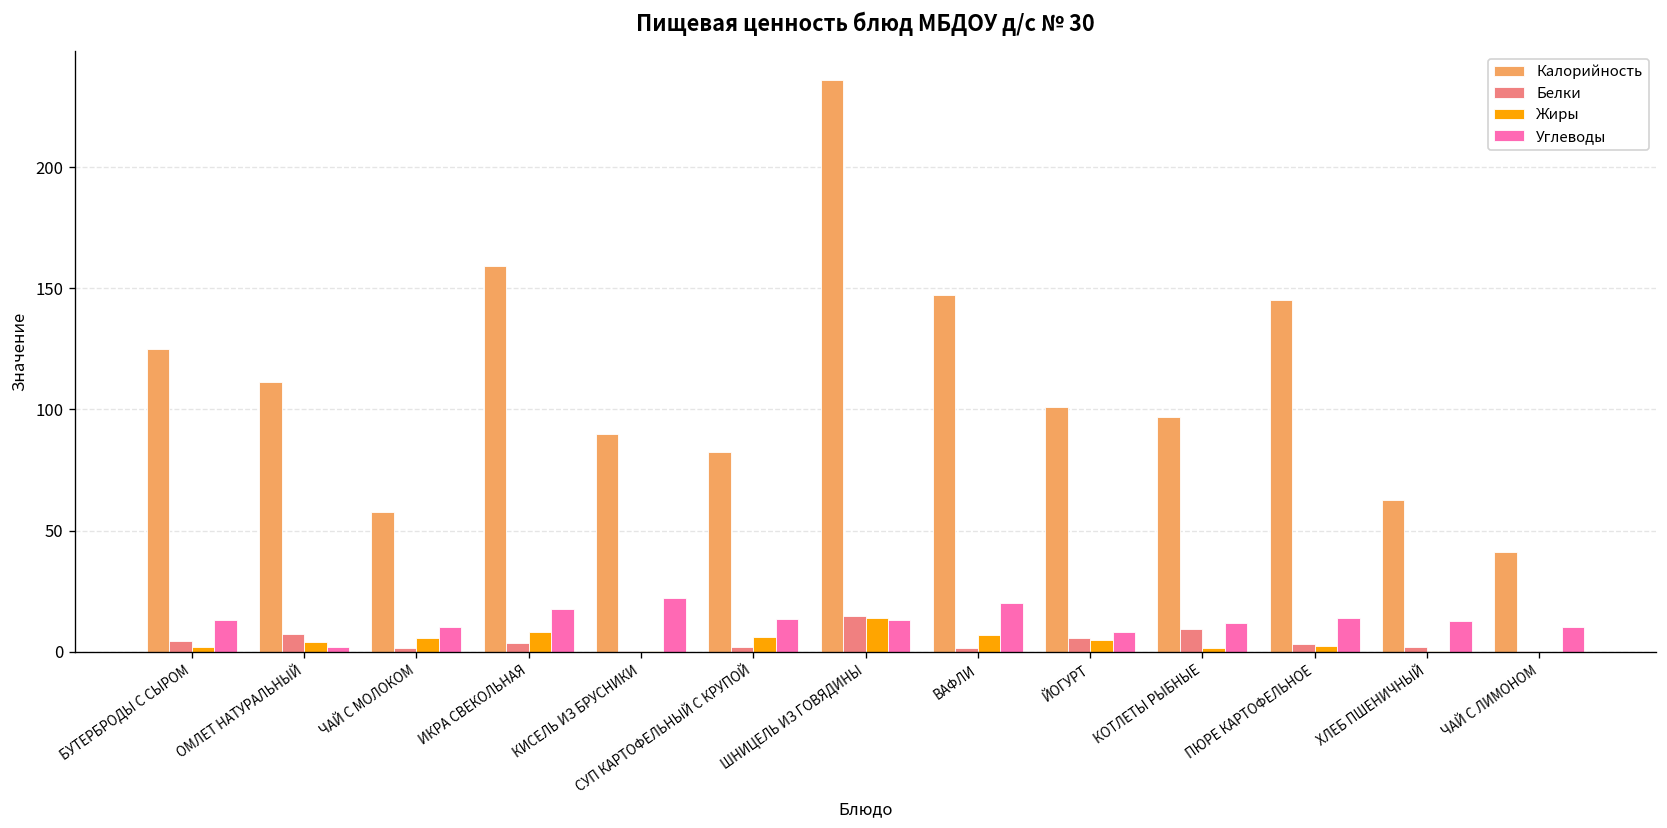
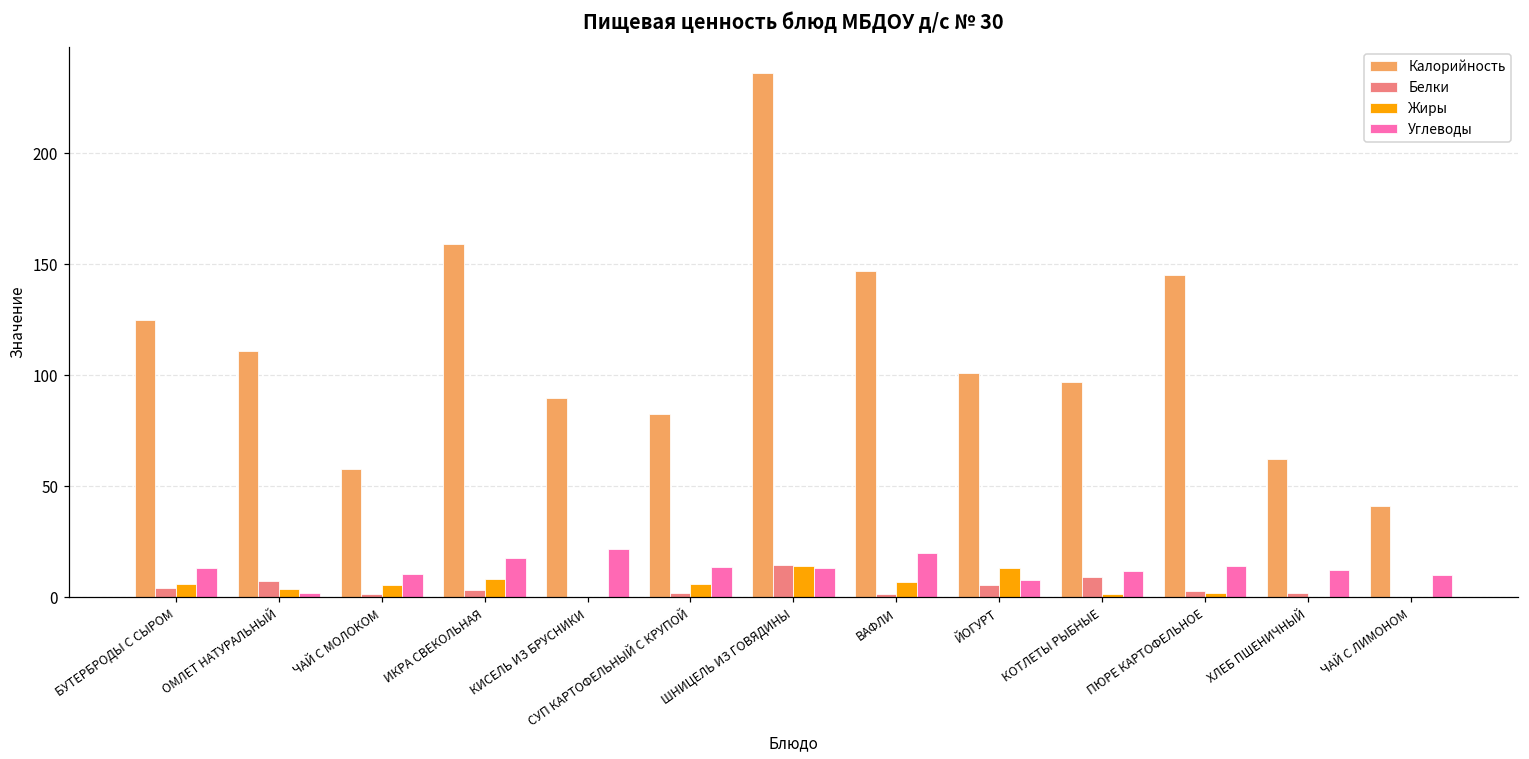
  {
    "Жиры": {
-     "БУТЕРБРОДЫ С СЫРОМ": 2,
+     "БУТЕРБРОДЫ С СЫРОМ": 6,
      "ОМЛЕТ НАТУРАЛЬНЫЙ": 4,
      "ЧАЙ С МОЛОКОМ": 6,
      "ИКРА СВЕКОЛЬНАЯ": 8,
      "СУП КАРТОФЕЛЬНЫЙ С КРУПОЙ": 6,
      "ШНИЦЕЛЬ ИЗ ГОВЯДИНЫ": 14,
      "ВАФЛИ": 7,
-     "ЙОГУРТ": 5,
+     "ЙОГУРТ": 13,
      "КОТЛЕТЫ РЫБНЫЕ": 1,
      "ПЮРЕ КАРТОФЕЛЬНОЕ": 2
    }
  }
